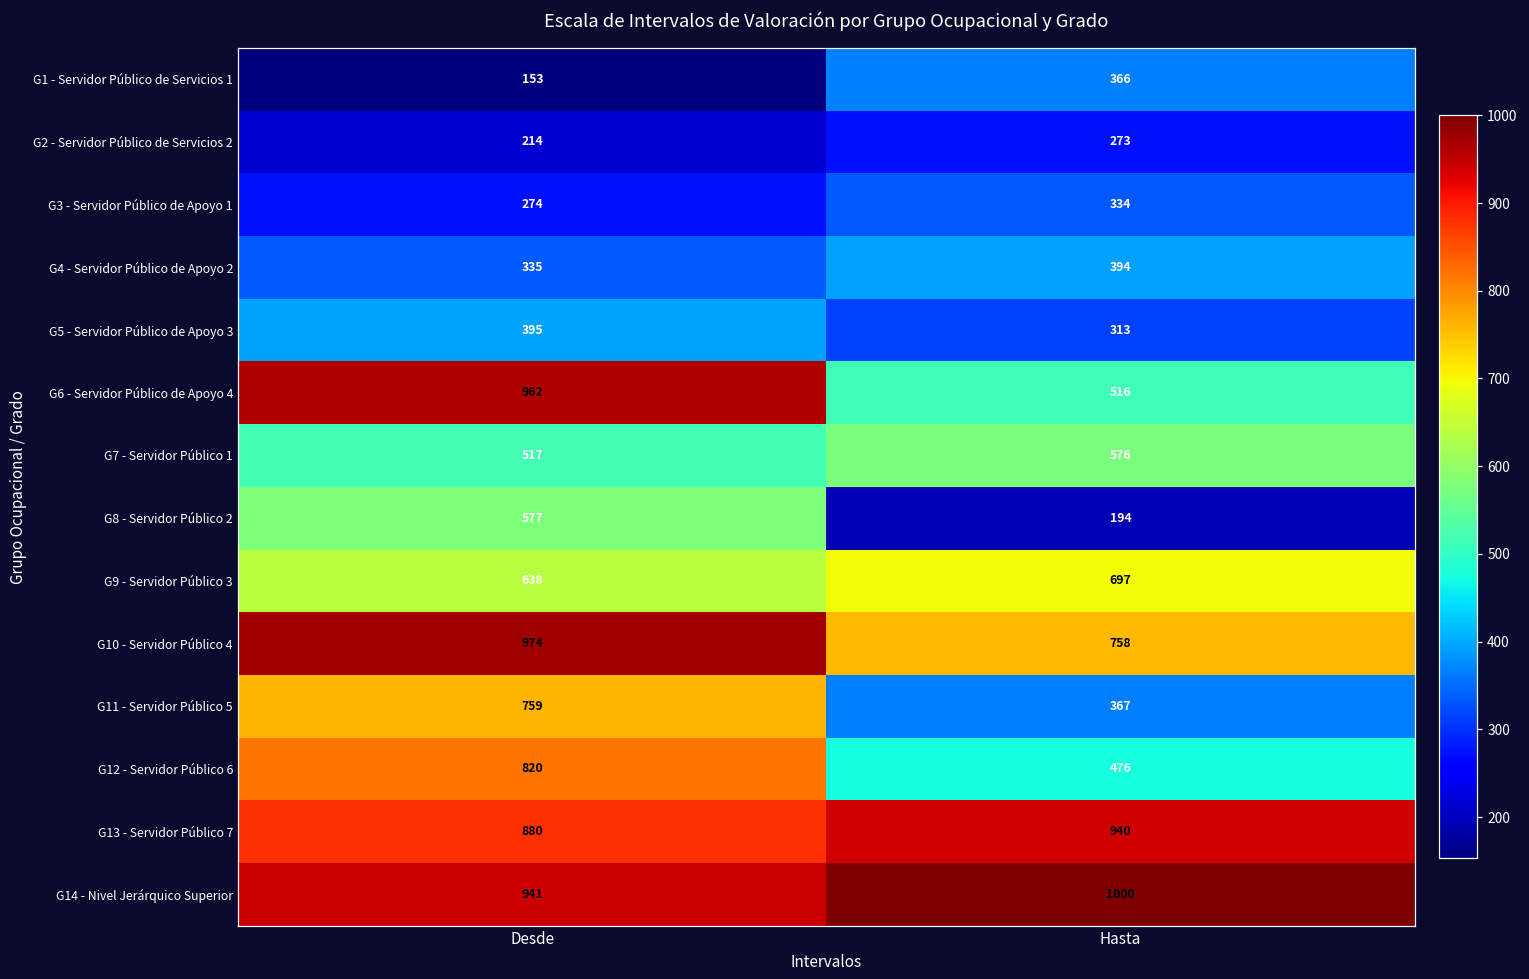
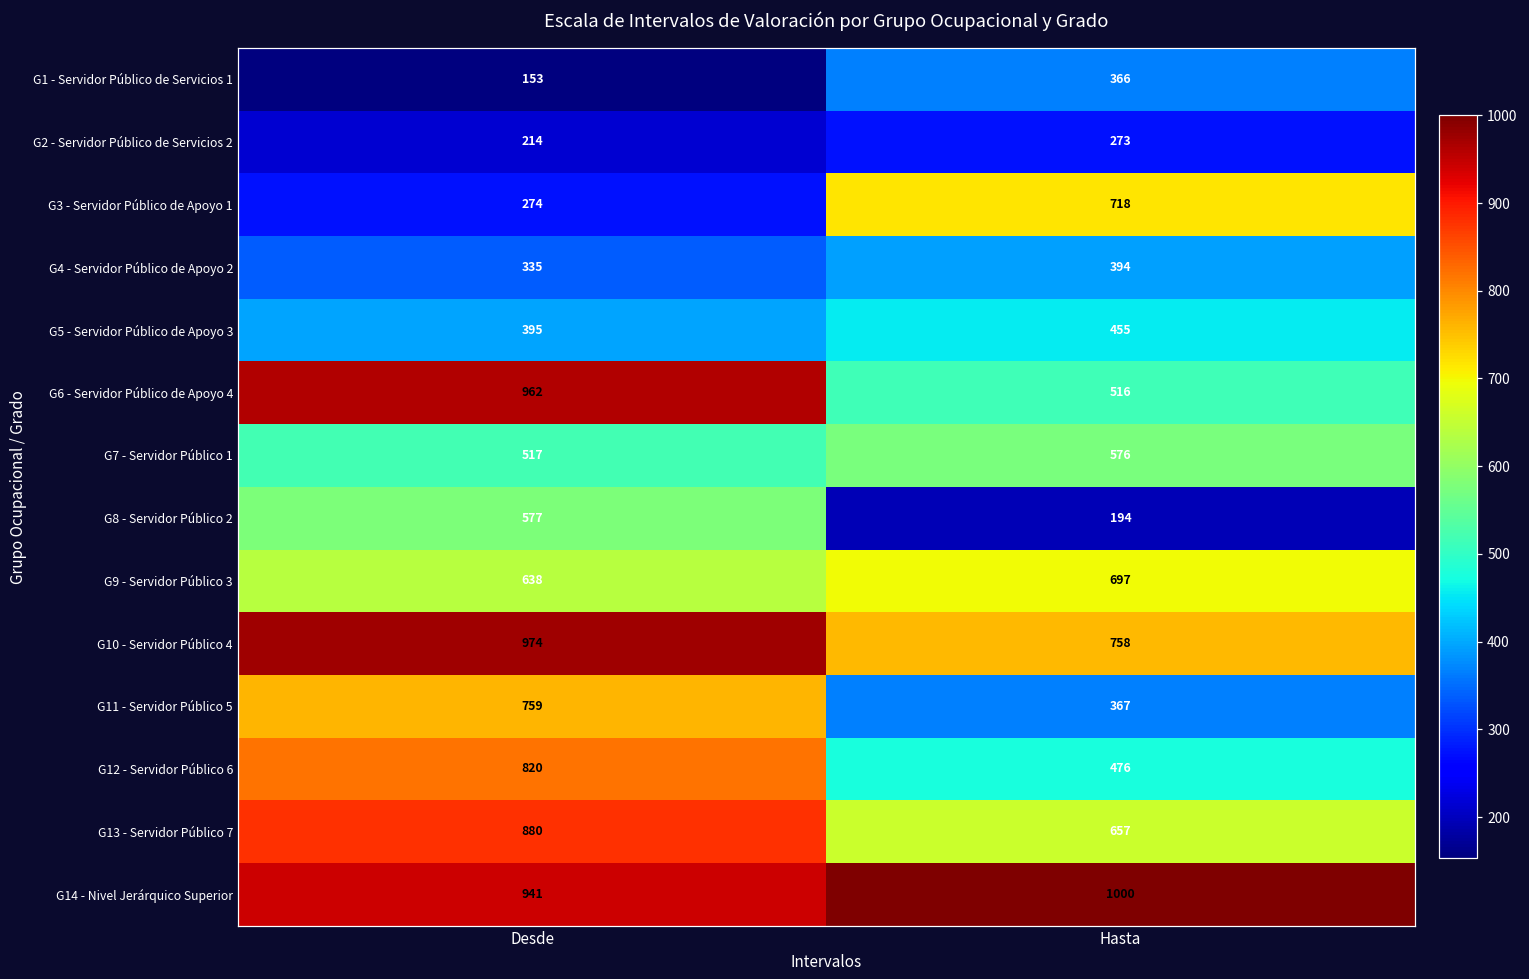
  {
    "G1 - Servidor Público de Servicios 1": {
      "Desde": 153,
      "Hasta": 366
    },
    "G2 - Servidor Público de Servicios 2": {
      "Desde": 214,
      "Hasta": 273
    },
    "G3 - Servidor Público de Apoyo 1": {
      "Desde": 274,
-     "Hasta": 334
+     "Hasta": 718
    },
    "G4 - Servidor Público de Apoyo 2": {
      "Desde": 335,
      "Hasta": 394
    },
    "G5 - Servidor Público de Apoyo 3": {
      "Desde": 395,
-     "Hasta": 313
+     "Hasta": 455
    },
    "G6 - Servidor Público de Apoyo 4": {
      "Desde": 962,
      "Hasta": 516
    },
    "G7 - Servidor Público 1": {
      "Desde": 517,
      "Hasta": 576
    },
    "G8 - Servidor Público 2": {
      "Desde": 577,
      "Hasta": 194
    },
    "G9 - Servidor Público 3": {
      "Desde": 638,
      "Hasta": 697
    },
    "G10 - Servidor Público 4": {
      "Desde": 974,
      "Hasta": 758
    },
    "G11 - Servidor Público 5": {
      "Desde": 759,
      "Hasta": 367
    },
    "G12 - Servidor Público 6": {
      "Desde": 820,
      "Hasta": 476
    },
    "G13 - Servidor Público 7": {
      "Desde": 880,
-     "Hasta": 940
+     "Hasta": 657
    },
    "G14 - Nivel Jerárquico Superior": {
      "Desde": 941,
      "Hasta": 1000
    }
  }
